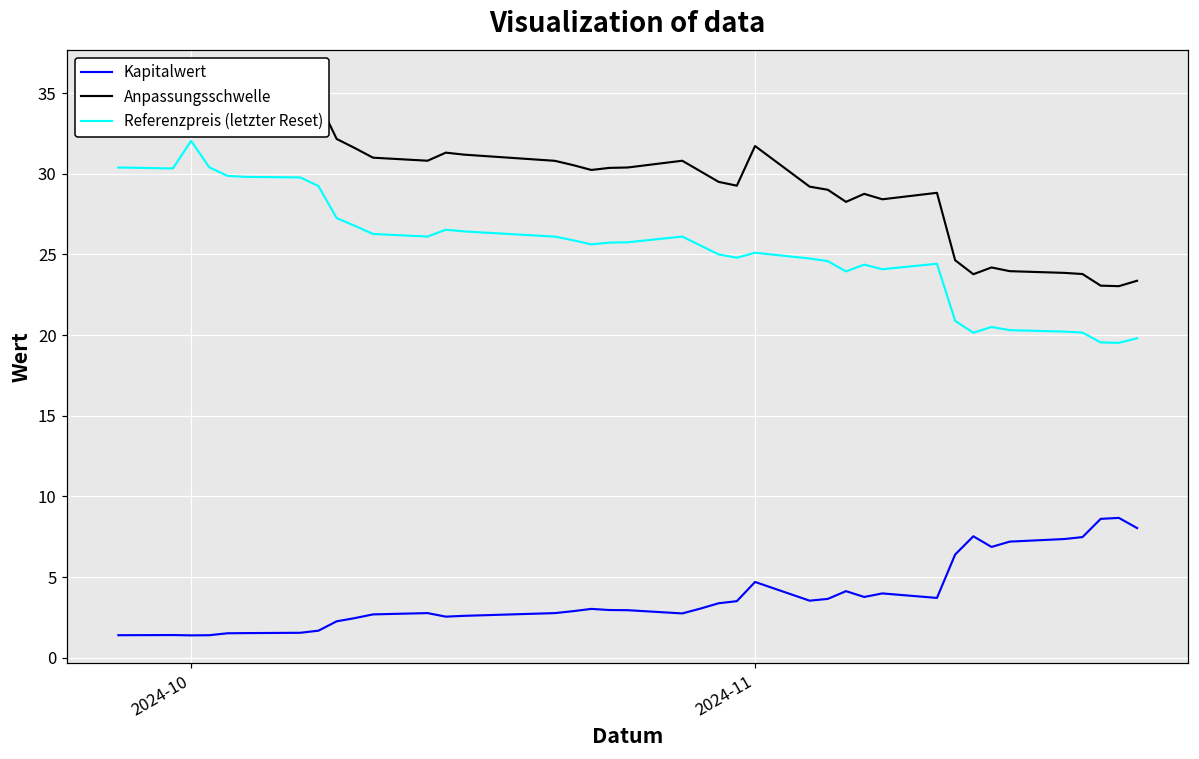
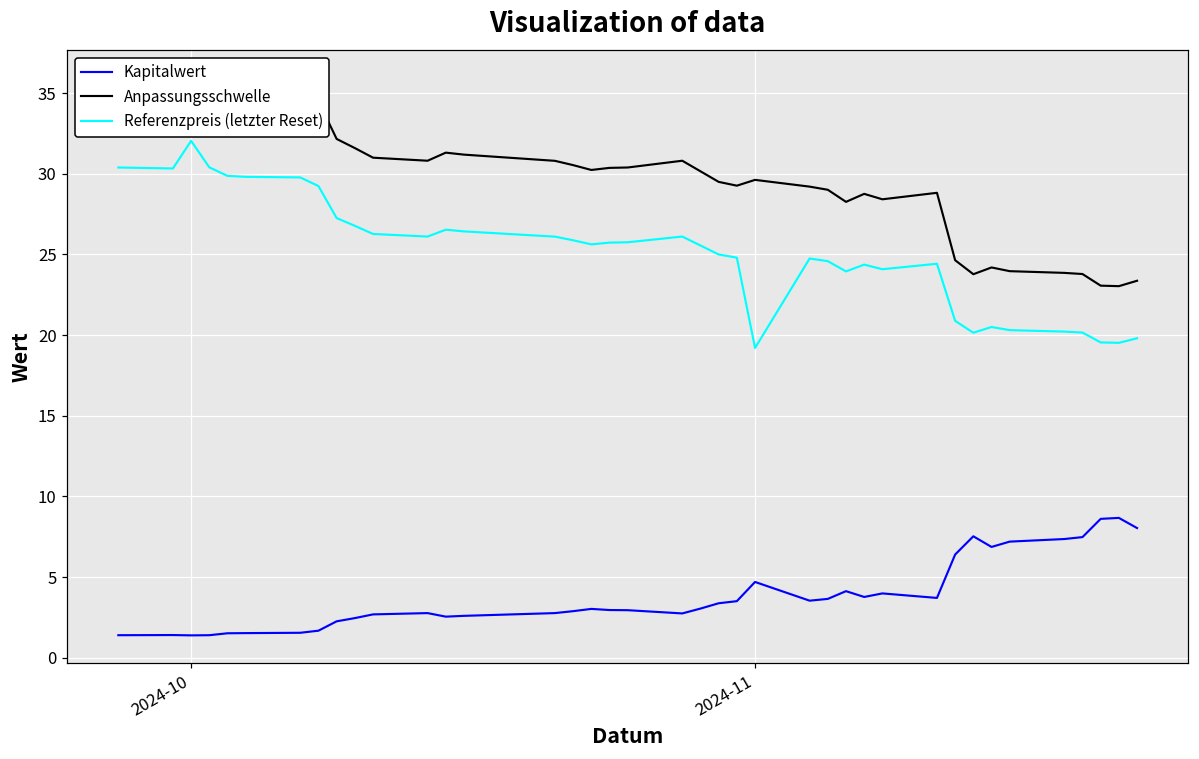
  {
    "Kapitalwert": {
      "2024-10": 1.4,
      "2024-11": 4.7
    },
    "Anpassungsschwelle": {
-     "2024-11": 31.7
+     "2024-11": 29.6
    },
    "Referenzpreis (letzter Reset)": {
      "2024-10": 32.0,
-     "2024-11": 25.1
+     "2024-11": 19.2
    }
  }
